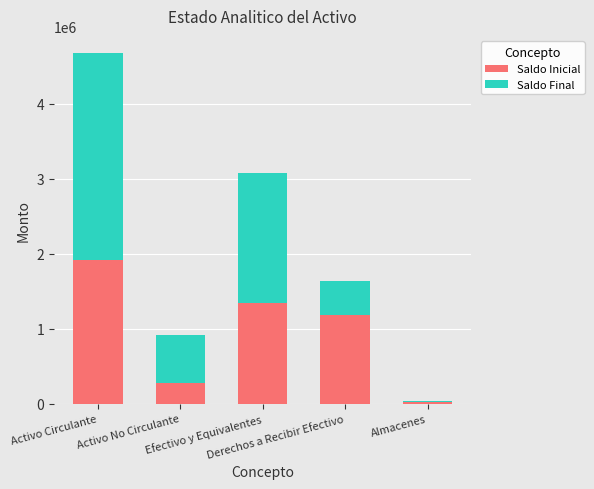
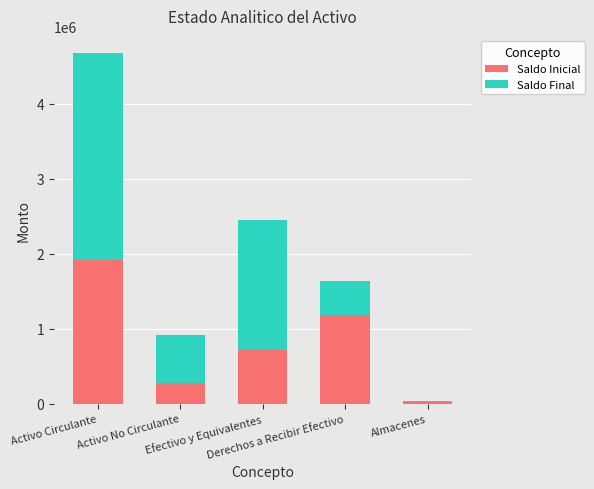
  {
    "Saldo Inicial": {
      "Activo Circulante": 1900000,
      "Activo No Circulante": 300000,
-     "Efectivo y Equivalentes": 1300000,
+     "Efectivo y Equivalentes": 700000,
      "Derechos a Recibir Efectivo": 1200000
    },
    "Saldo Final": {
      "Activo Circulante": 2800000,
      "Activo No Circulante": 600000,
      "Efectivo y Equivalentes": 1700000,
      "Derechos a Recibir Efectivo": 500000
    }
  }
